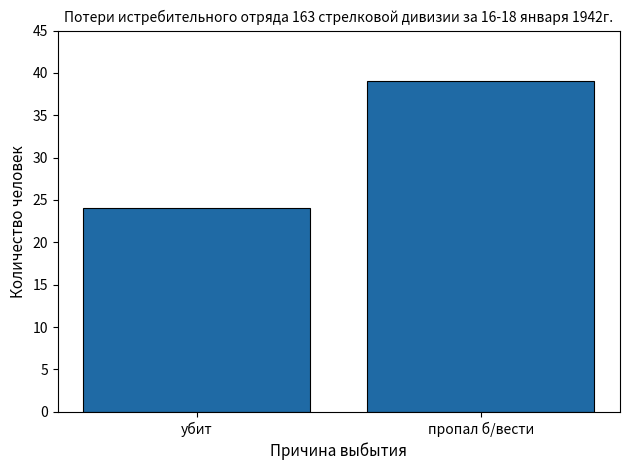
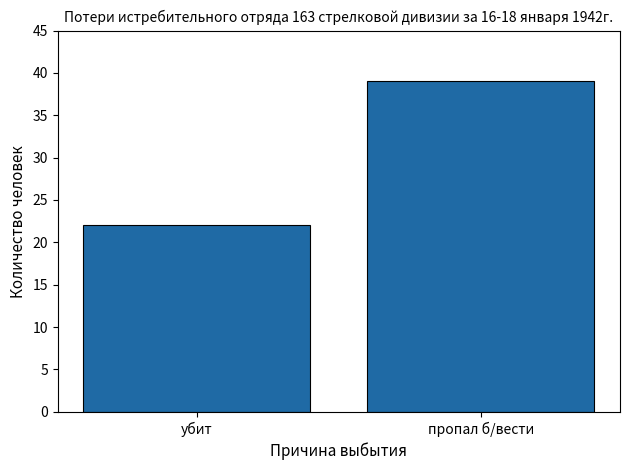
  {
-   "убит": 24,
+   "убит": 22,
    "пропал б/вести": 39
  }
